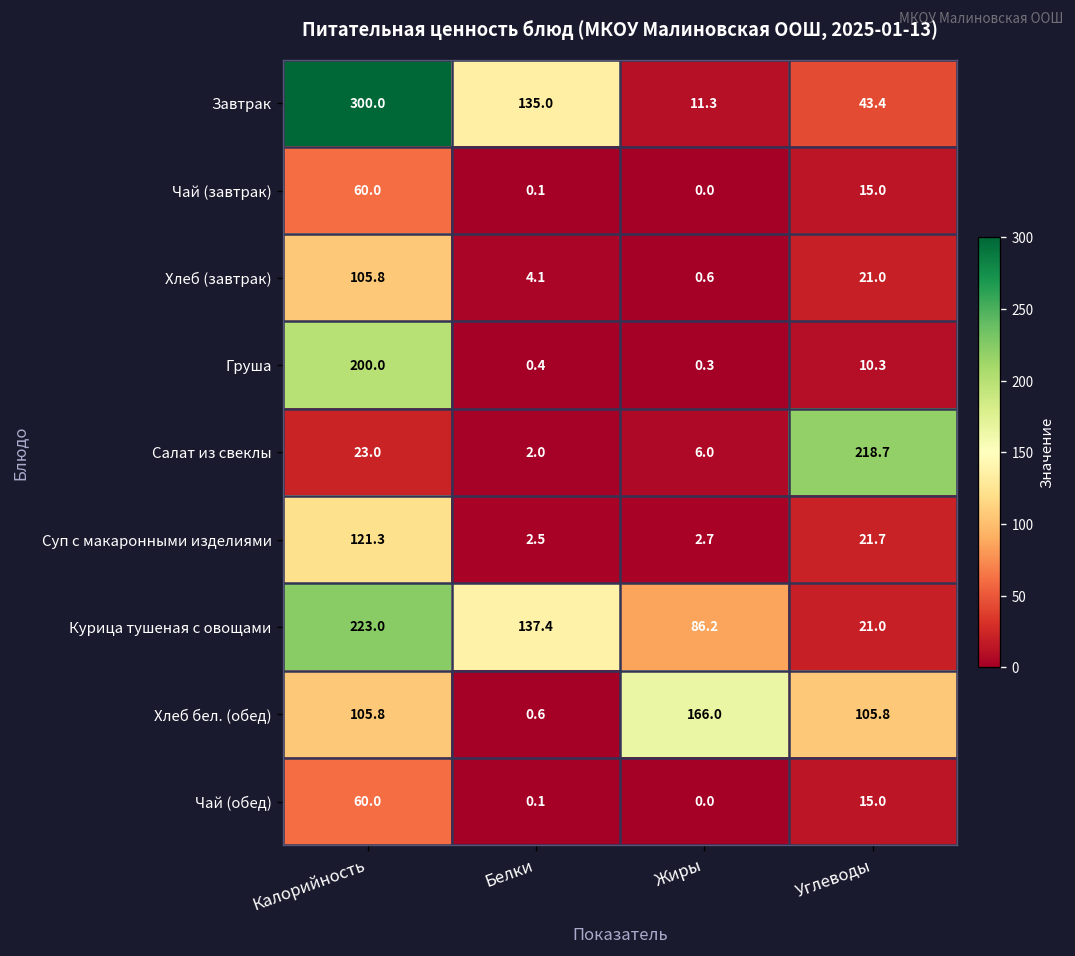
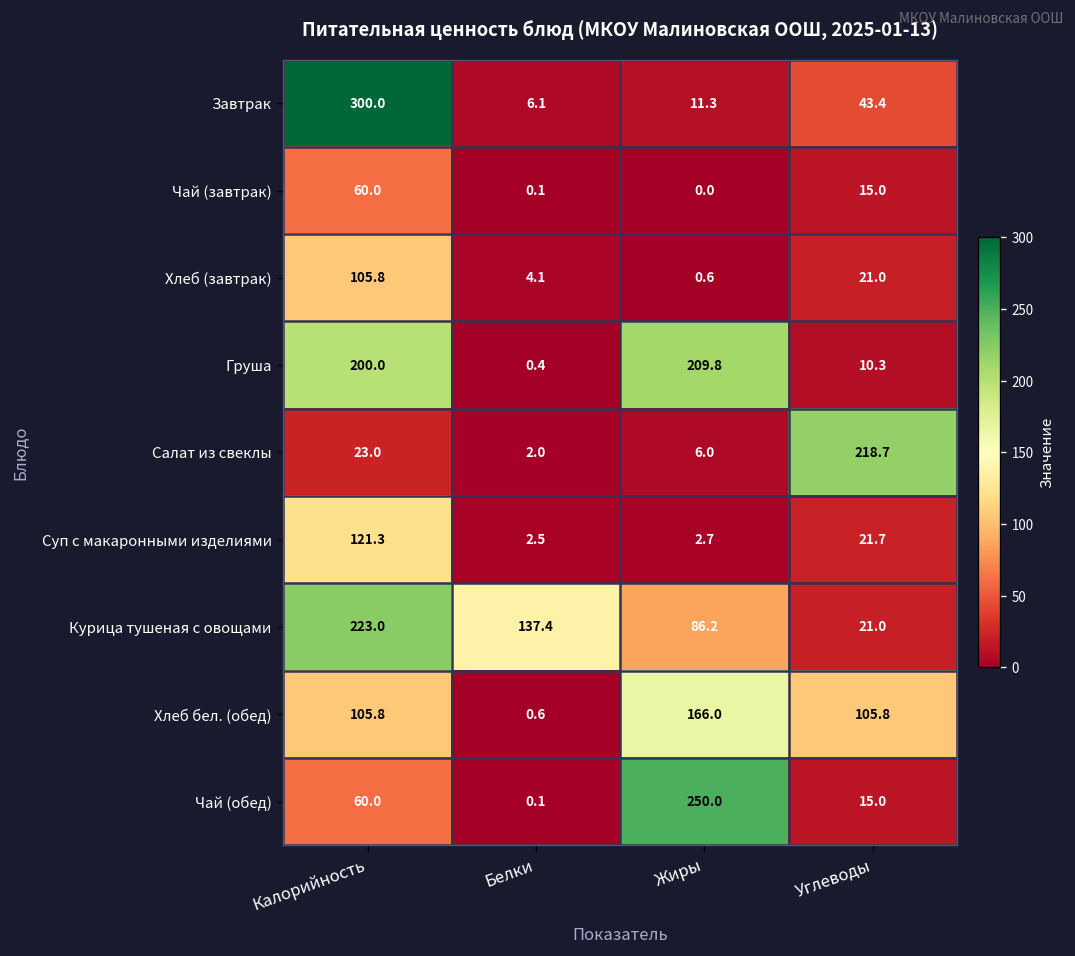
  {
    "Завтрак": {
      "Калорийность": 300.0,
-     "Белки": 135.0,
+     "Белки": 6.1,
      "Жиры": 11.3,
      "Углеводы": 43.4
    },
    "Чай (завтрак)": {
      "Калорийность": 60.0,
      "Белки": 0.1,
      "Жиры": 0.0,
      "Углеводы": 15.0
    },
    "Хлеб (завтрак)": {
      "Калорийность": 105.8,
      "Белки": 4.1,
      "Жиры": 0.6,
      "Углеводы": 21.0
    },
    "Груша": {
      "Калорийность": 200.0,
      "Белки": 0.4,
-     "Жиры": 0.3,
+     "Жиры": 209.8,
      "Углеводы": 10.3
    },
    "Салат из свеклы": {
      "Калорийность": 23.0,
      "Белки": 2.0,
      "Жиры": 6.0,
      "Углеводы": 218.7
    },
    "Суп с макаронными изделиями": {
      "Калорийность": 121.3,
      "Белки": 2.5,
      "Жиры": 2.7,
      "Углеводы": 21.7
    },
    "Курица тушеная с овощами": {
      "Калорийность": 223.0,
      "Белки": 137.4,
      "Жиры": 86.2,
      "Углеводы": 21.0
    },
    "Хлеб бел. (обед)": {
      "Калорийность": 105.8,
      "Белки": 0.6,
      "Жиры": 166.0,
      "Углеводы": 105.8
    },
    "Чай (обед)": {
      "Калорийность": 60.0,
      "Белки": 0.1,
-     "Жиры": 0.0,
+     "Жиры": 250.0,
      "Углеводы": 15.0
    }
  }
